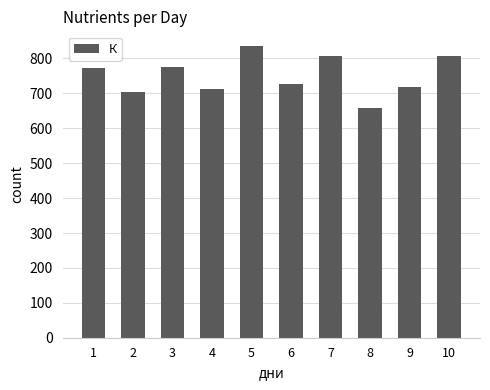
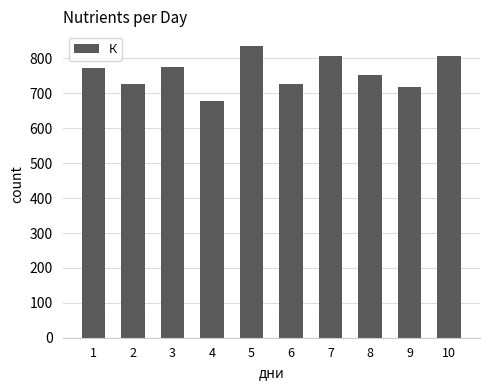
  {
    "1": 770,
-   "2": 700,
+   "2": 730,
    "3": 780,
-   "4": 710,
+   "4": 680,
    "5": 840,
    "6": 730,
    "7": 810,
-   "8": 660,
+   "8": 750,
    "9": 720,
    "10": 810
  }
